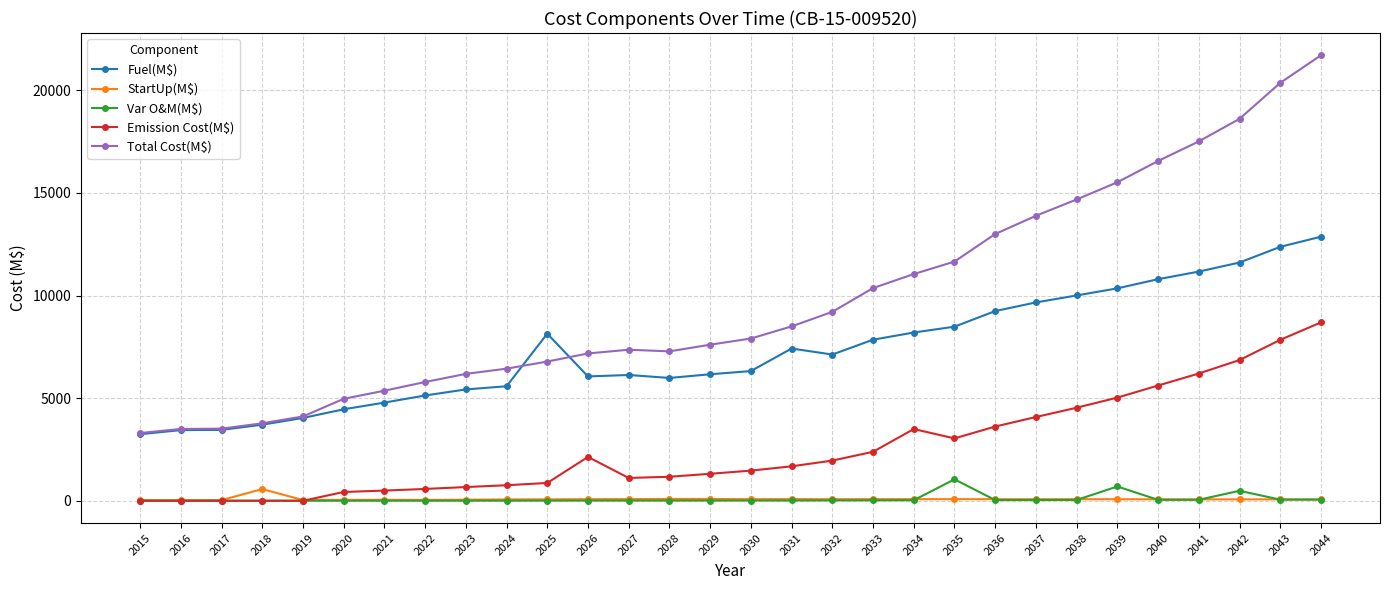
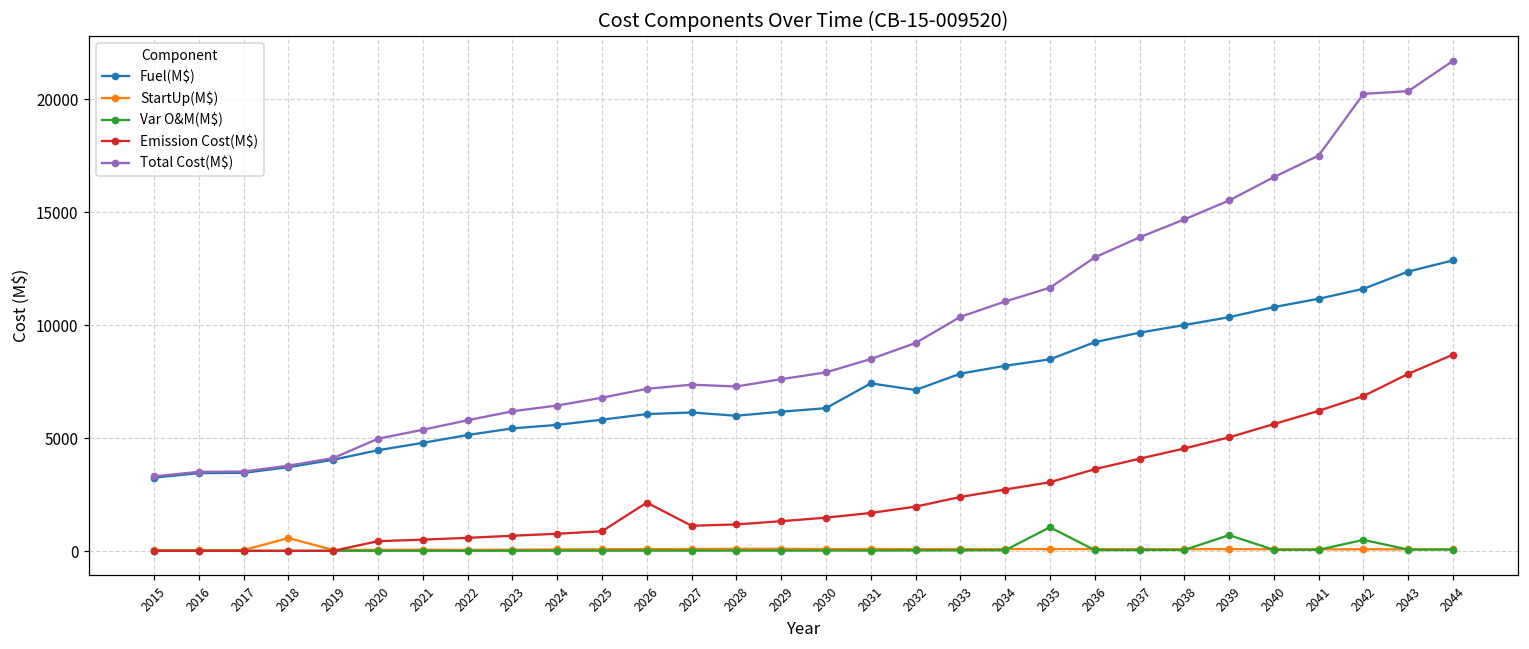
  {
    "Fuel(M$)": {
      "2020": 4500,
      "2021": 4800,
      "2022": 5100,
      "2023": 5400,
      "2024": 5600,
-     "2025": 8100,
+     "2025": 5800,
      "2026": 6100,
      "2027": 6100,
      "2028": 6000,
      "2029": 6200,
      "2030": 6300,
      "2031": 7400,
      "2032": 7100,
      "2033": 7900,
      "2034": 8200,
      "2035": 8500,
      "2036": 9200,
      "2037": 9700,
      "2038": 10000,
      "2039": 10400,
      "2040": 10800,
      "2041": 11200,
      "2042": 11600,
      "2043": 12400,
      "2044": 12900
    },
    "StartUp(M$)": {
      "2018": 600,
      "2035": 100,
      "2039": 100,
      "2042": 100
    },
    "Var O&M(M$)": {
      "2035": 1100,
      "2039": 700,
      "2042": 500
    },
    "Emission Cost(M$)": {
      "2020": 400,
      "2021": 500,
      "2022": 600,
      "2023": 700,
      "2024": 800,
      "2025": 900,
      "2026": 2100,
      "2027": 1100,
      "2028": 1200,
      "2029": 1300,
      "2030": 1500,
      "2031": 1700,
      "2032": 2000,
      "2033": 2400,
-     "2034": 3500,
+     "2034": 2700,
      "2035": 3000,
      "2036": 3600,
      "2037": 4100,
      "2038": 4500,
      "2039": 5000,
      "2040": 5600,
      "2041": 6200,
      "2042": 6900,
      "2043": 7800,
      "2044": 8700
    },
    "Total Cost(M$)": {
      "2020": 5000,
      "2021": 5400,
      "2022": 5800,
      "2023": 6200,
      "2024": 6400,
      "2025": 6800,
      "2026": 7200,
      "2027": 7400,
      "2028": 7300,
      "2029": 7600,
      "2030": 7900,
      "2031": 8500,
      "2032": 9200,
      "2033": 10400,
      "2034": 11000,
      "2035": 11700,
      "2036": 13000,
      "2037": 13900,
      "2038": 14700,
      "2039": 15500,
      "2040": 16600,
      "2041": 17500,
-     "2042": 18600,
+     "2042": 20200,
      "2043": 20400,
      "2044": 21700
    }
  }
